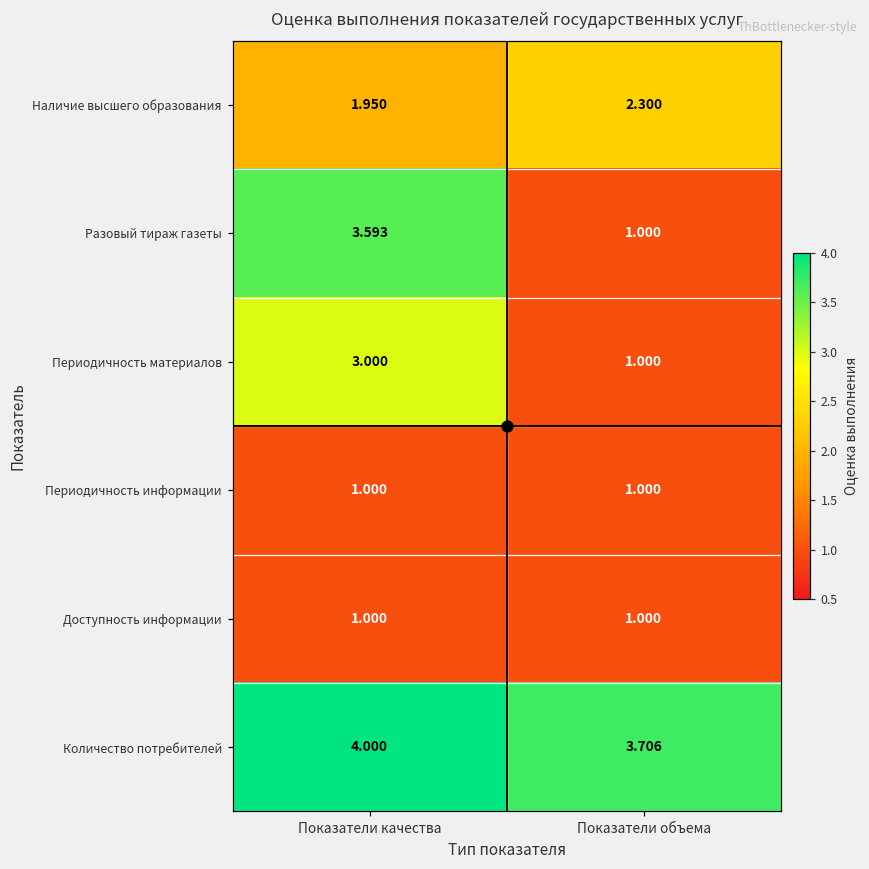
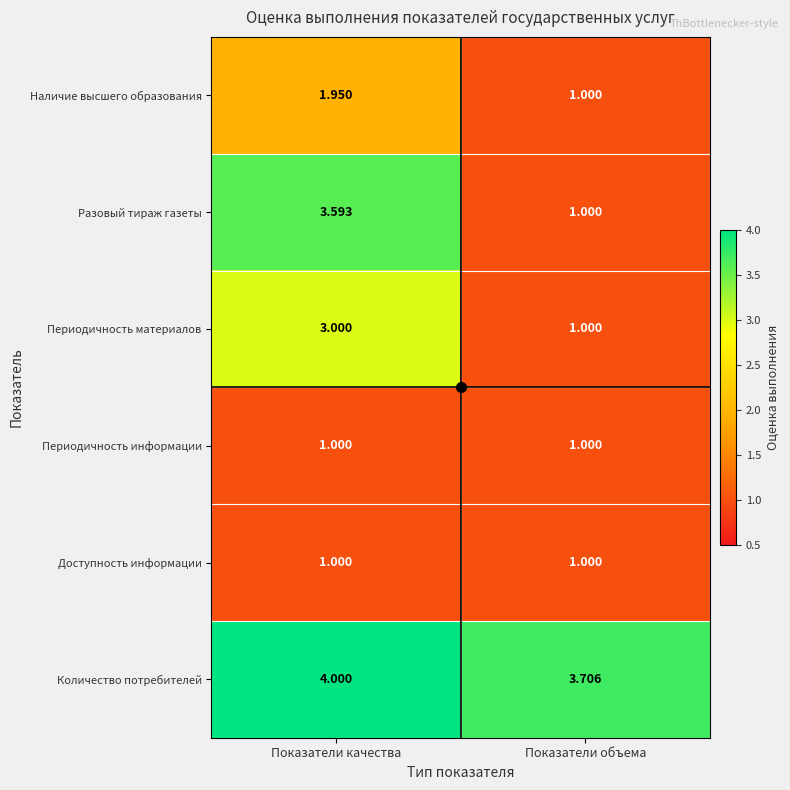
  {
    "Наличие высшего образования": {
      "Показатели качества": 1.950,
-     "Показатели объема": 2.300
+     "Показатели объема": 1.000
    },
    "Разовый тираж газеты": {
      "Показатели качества": 3.593,
      "Показатели объема": 1.000
    },
    "Периодичность материалов": {
      "Показатели качества": 3.000,
      "Показатели объема": 1.000
    },
    "Периодичность информации": {
      "Показатели качества": 1.000,
      "Показатели объема": 1.000
    },
    "Доступность информации": {
      "Показатели качества": 1.000,
      "Показатели объема": 1.000
    },
    "Количество потребителей": {
      "Показатели качества": 4.000,
      "Показатели объема": 3.706
    }
  }
